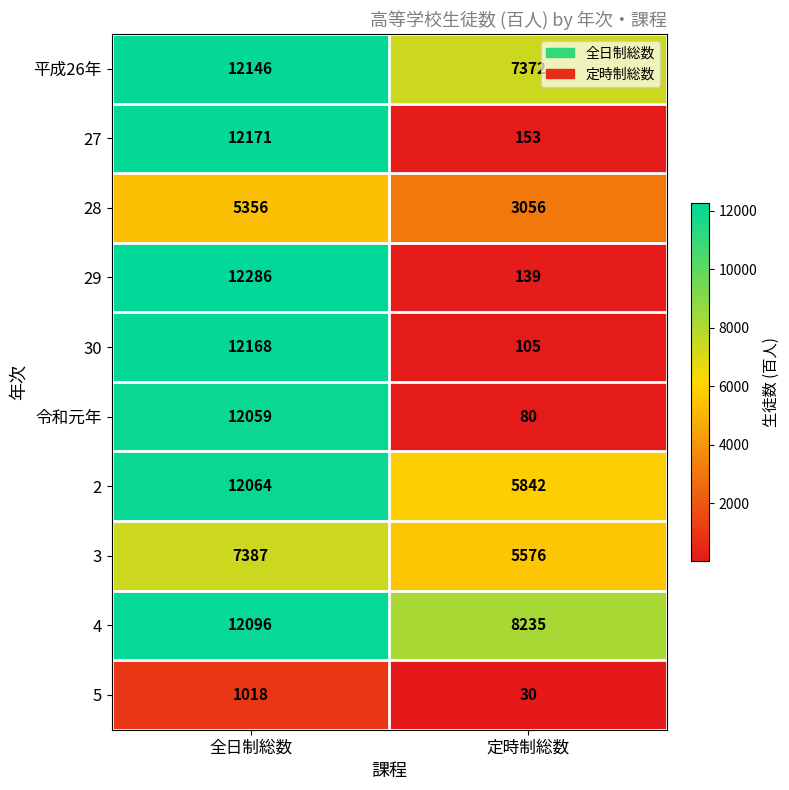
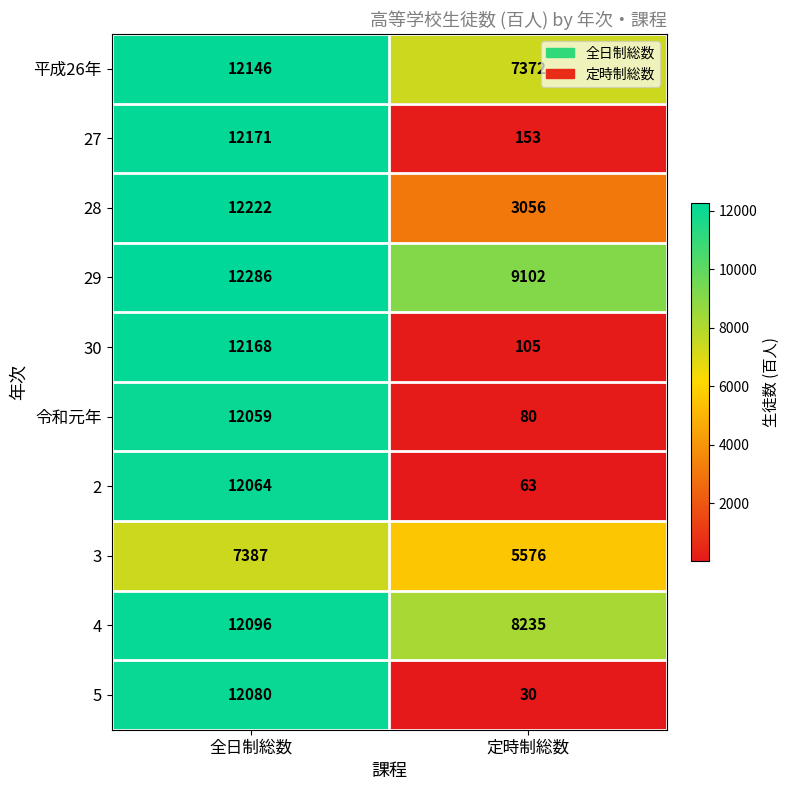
  {
    "平成26年": {
      "全日制総数": 12146
    },
    "27": {
      "全日制総数": 12171,
      "定時制総数": 153
    },
    "28": {
-     "全日制総数": 5356,
+     "全日制総数": 12222,
      "定時制総数": 3056
    },
    "29": {
      "全日制総数": 12286,
-     "定時制総数": 139
+     "定時制総数": 9102
    },
    "30": {
      "全日制総数": 12168,
      "定時制総数": 105
    },
    "令和元年": {
      "全日制総数": 12059,
      "定時制総数": 80
    },
    "2": {
      "全日制総数": 12064,
-     "定時制総数": 5842
+     "定時制総数": 63
    },
    "3": {
      "全日制総数": 7387,
      "定時制総数": 5576
    },
    "4": {
      "全日制総数": 12096,
      "定時制総数": 8235
    },
    "5": {
-     "全日制総数": 1018,
+     "全日制総数": 12080,
      "定時制総数": 30
    }
  }
